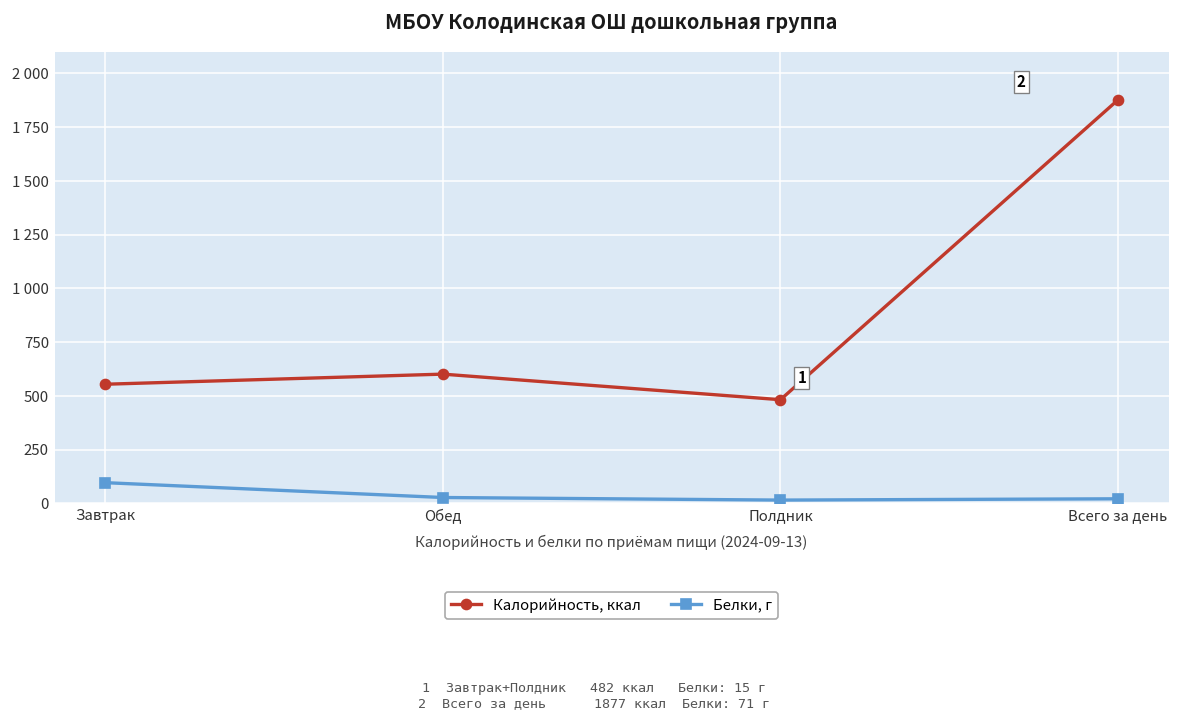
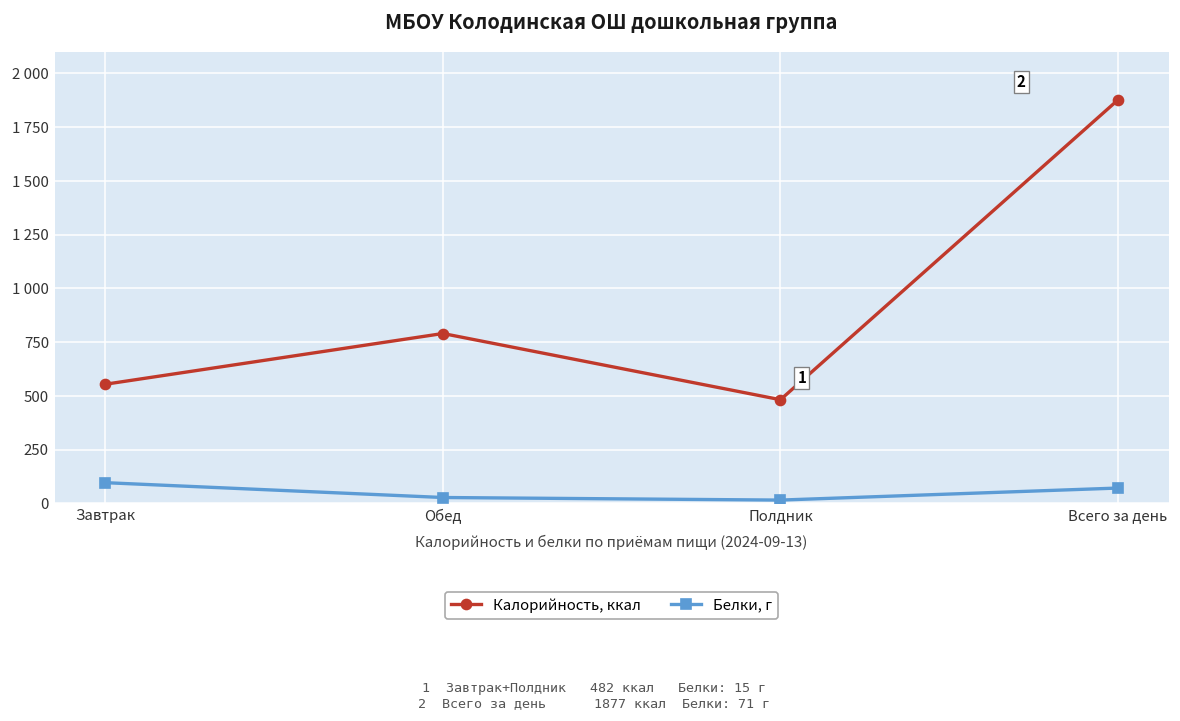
  {
    "Калорийность, ккал": {
      "Завтрак": 550,
-     "Обед": 600,
+     "Обед": 790,
      "Всего за день": 1880
    },
    "Белки, г": {
      "Завтрак": 100,
      "Обед": 30,
      "Полдник": 20,
-     "Всего за день": 20
+     "Всего за день": 70
    }
  }
